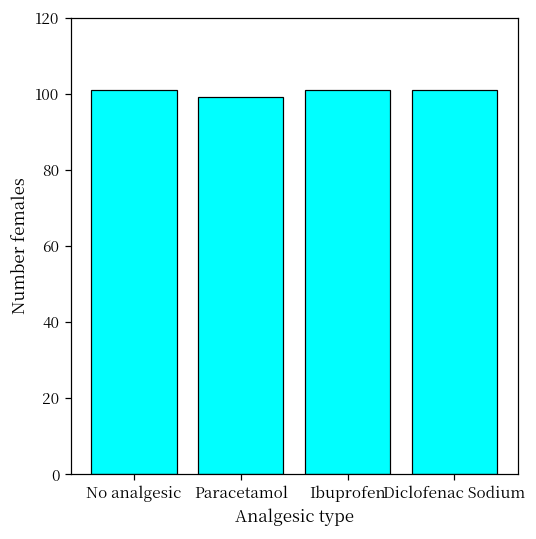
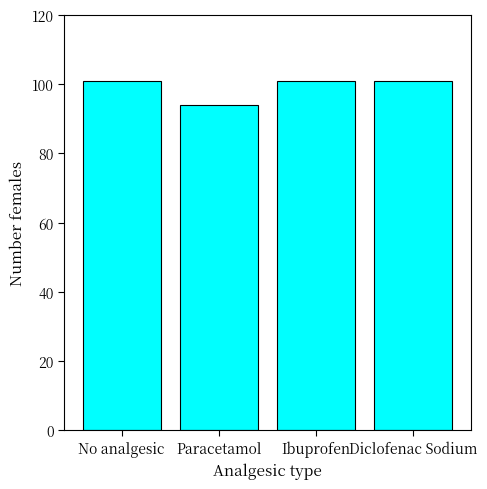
  {
    "No analgesic": 101,
-   "Paracetamol": 99,
+   "Paracetamol": 94,
    "Ibuprofen": 101,
    "Diclofenac Sodium": 101
  }
